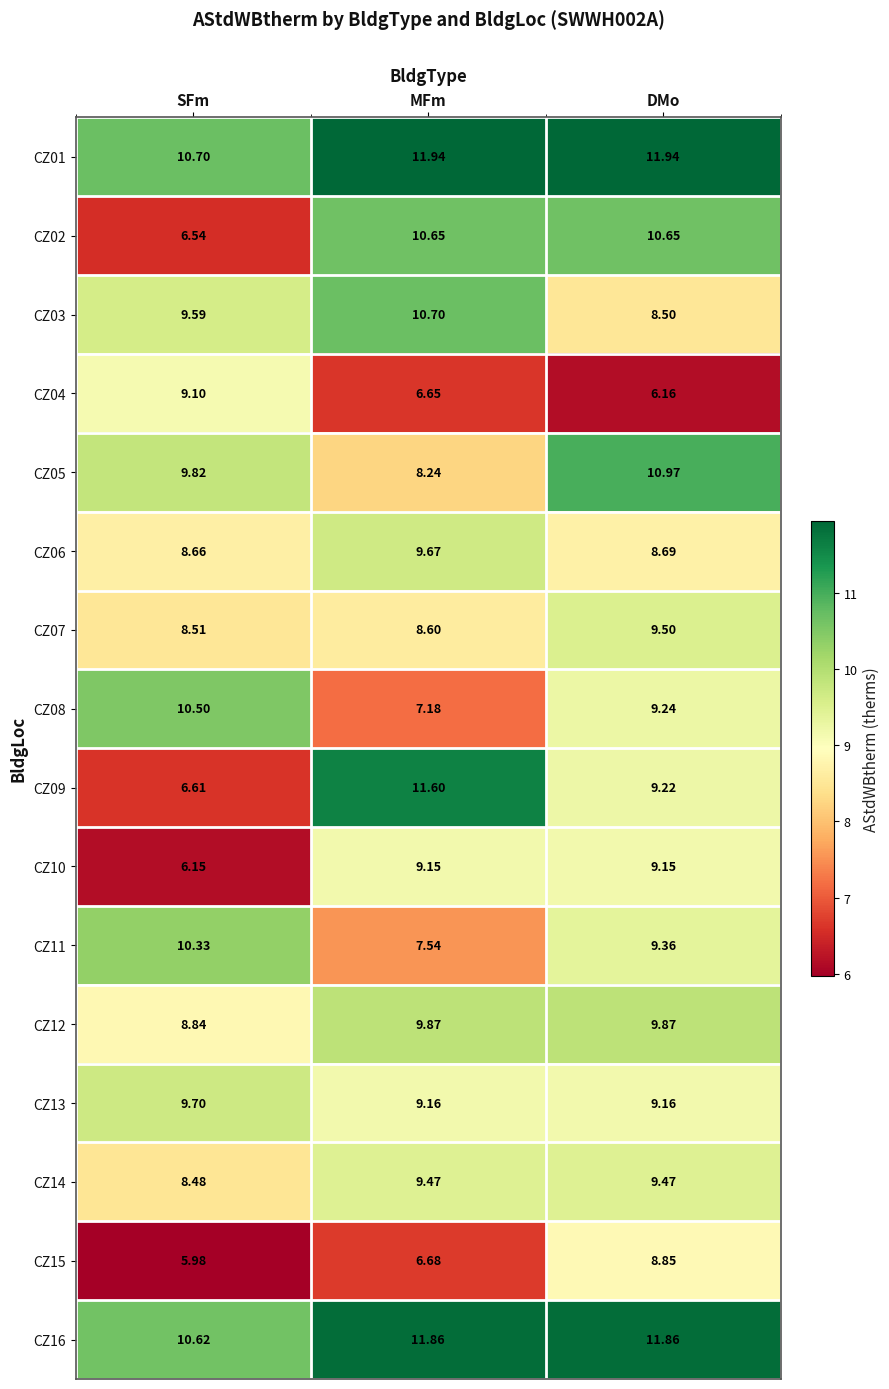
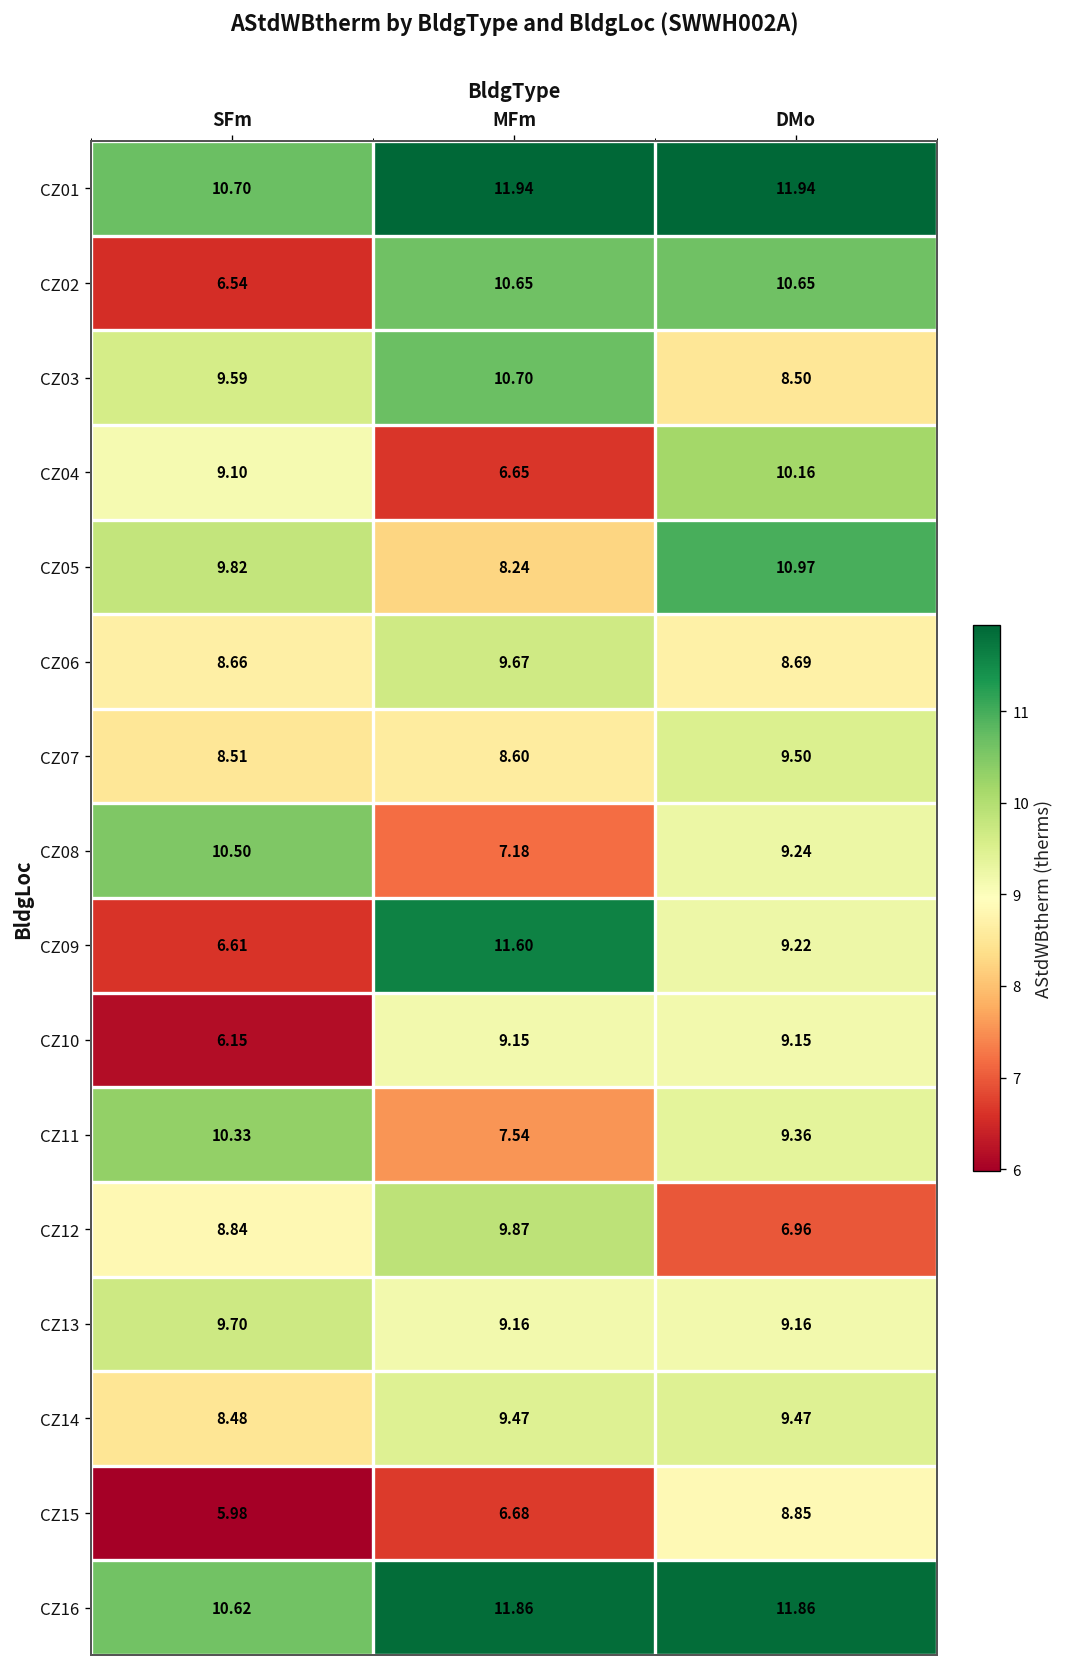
  {
    "CZ01": {
      "SFm": 10.70,
      "MFm": 11.94,
      "DMo": 11.94
    },
    "CZ02": {
      "SFm": 6.54,
      "MFm": 10.65,
      "DMo": 10.65
    },
    "CZ03": {
      "SFm": 9.59,
      "MFm": 10.70,
      "DMo": 8.50
    },
    "CZ04": {
      "SFm": 9.10,
      "MFm": 6.65,
-     "DMo": 6.16
+     "DMo": 10.16
    },
    "CZ05": {
      "SFm": 9.82,
      "MFm": 8.24,
      "DMo": 10.97
    },
    "CZ06": {
      "SFm": 8.66,
      "MFm": 9.67,
      "DMo": 8.69
    },
    "CZ07": {
      "SFm": 8.51,
      "MFm": 8.60,
      "DMo": 9.50
    },
    "CZ08": {
      "SFm": 10.50,
      "MFm": 7.18,
      "DMo": 9.24
    },
    "CZ09": {
      "SFm": 6.61,
      "MFm": 11.60,
      "DMo": 9.22
    },
    "CZ10": {
      "SFm": 6.15,
      "MFm": 9.15,
      "DMo": 9.15
    },
    "CZ11": {
      "SFm": 10.33,
      "MFm": 7.54,
      "DMo": 9.36
    },
    "CZ12": {
      "SFm": 8.84,
      "MFm": 9.87,
-     "DMo": 9.87
+     "DMo": 6.96
    },
    "CZ13": {
      "SFm": 9.70,
      "MFm": 9.16,
      "DMo": 9.16
    },
    "CZ14": {
      "SFm": 8.48,
      "MFm": 9.47,
      "DMo": 9.47
    },
    "CZ15": {
      "SFm": 5.98,
      "MFm": 6.68,
      "DMo": 8.85
    },
    "CZ16": {
      "SFm": 10.62,
      "MFm": 11.86,
      "DMo": 11.86
    }
  }
